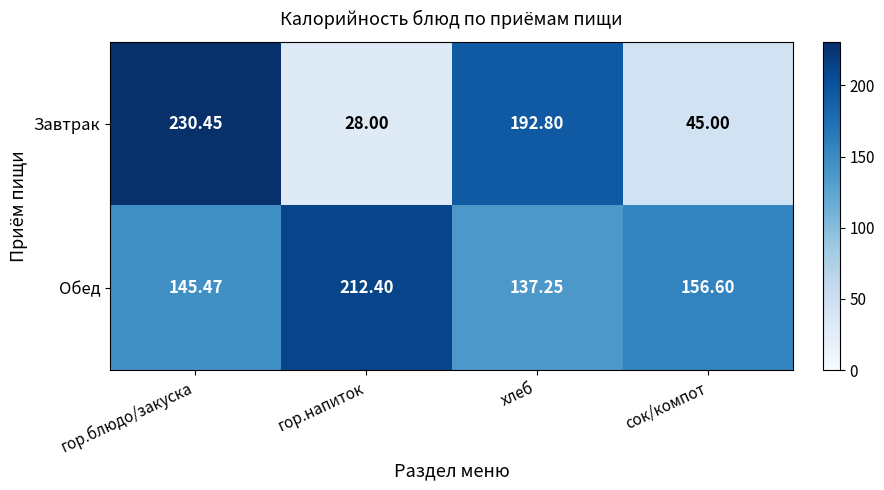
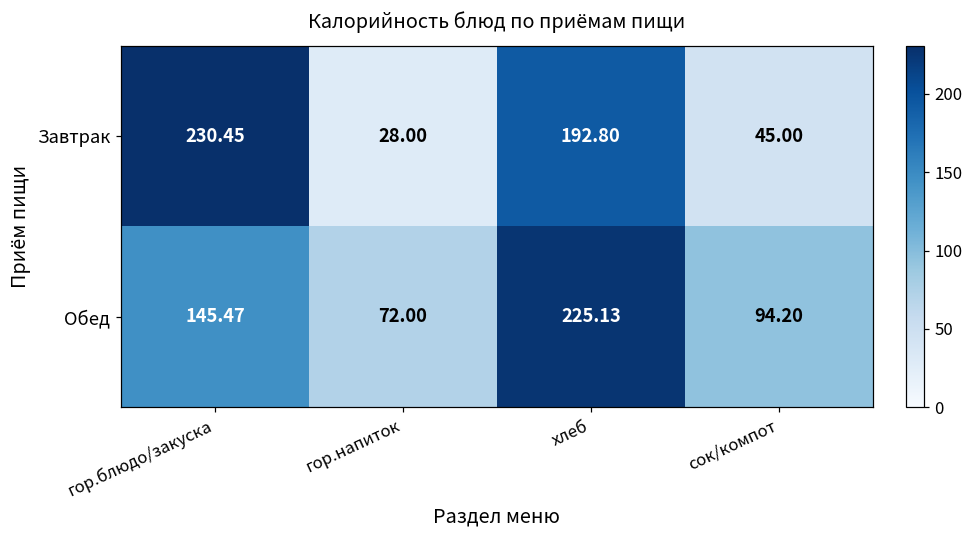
  {
    "Завтрак": {
      "гор.блюдо/закуска": 230.45,
      "гор.напиток": 28.00,
      "хлеб": 192.80,
      "сок/компот": 45.00
    },
    "Обед": {
      "гор.блюдо/закуска": 145.47,
-     "гор.напиток": 212.40,
-     "хлеб": 137.25,
-     "сок/компот": 156.60
+     "гор.напиток": 72.00,
+     "хлеб": 225.13,
+     "сок/компот": 94.20
    }
  }
